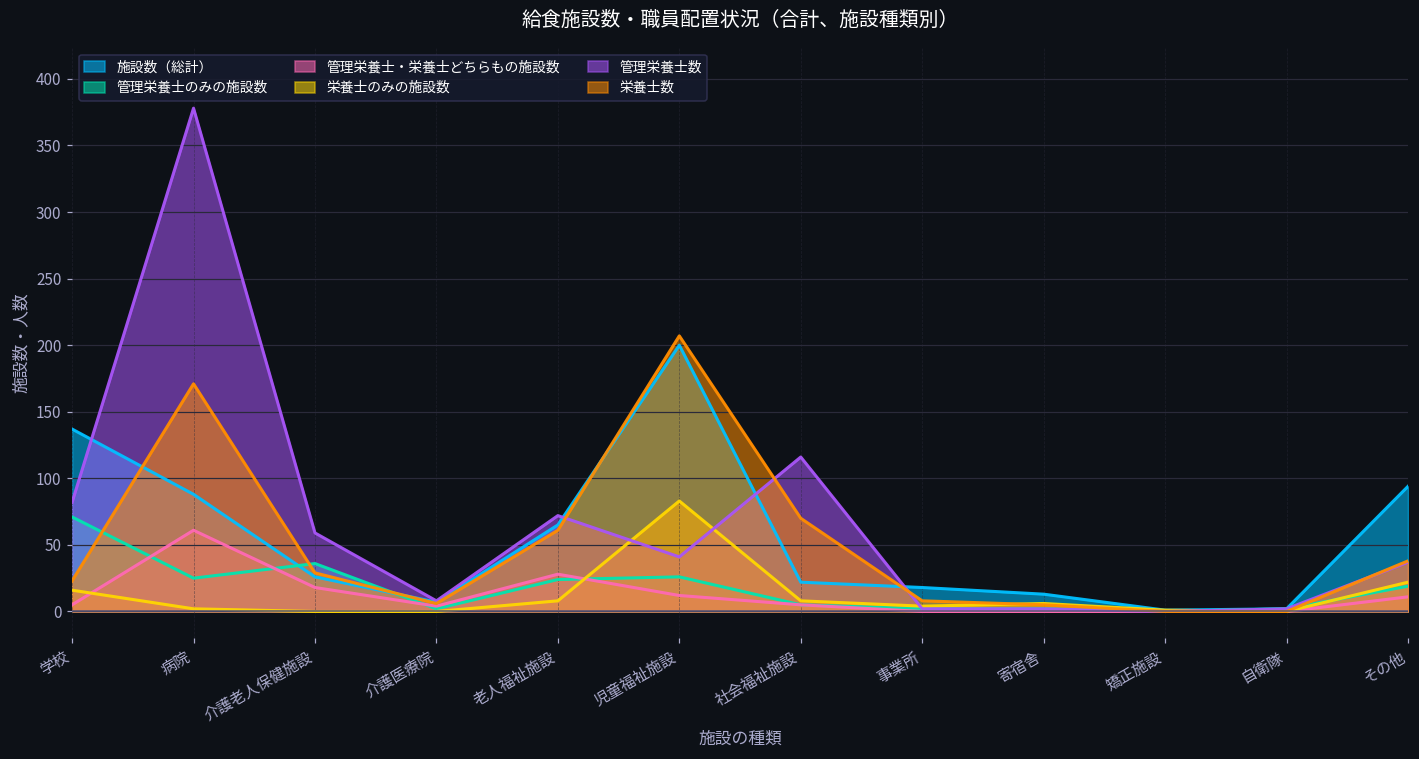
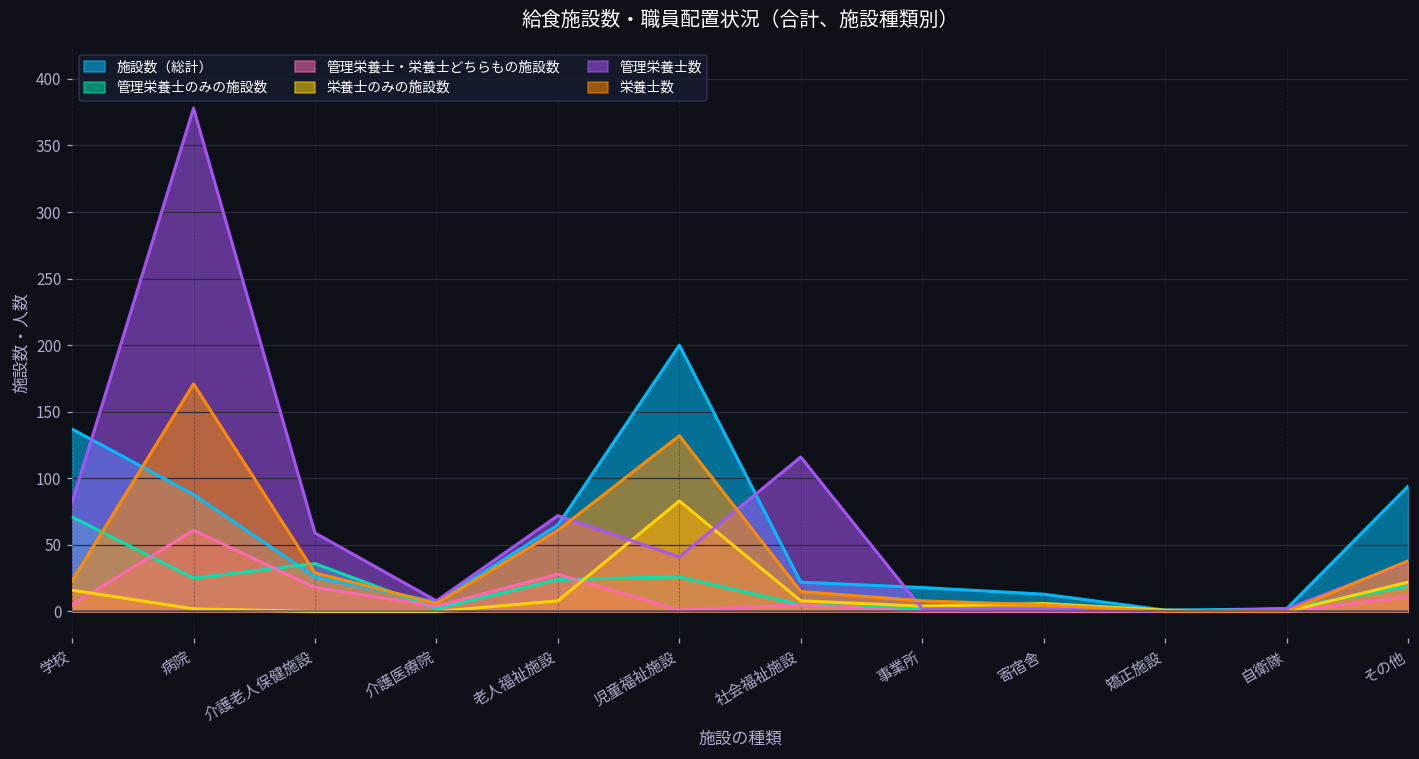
  {
    "施設数（総計）": {
      "学校": 137,
      "病院": 88,
      "介護老人保健施設": 26,
      "老人福祉施設": 65,
      "児童福祉施設": 200,
      "社会福祉施設": 22,
      "事業所": 18,
      "寄宿舎": 13,
      "その他": 94
    },
    "管理栄養士のみの施設数": {
      "学校": 71,
      "病院": 25,
      "介護老人保健施設": 36,
      "老人福祉施設": 24,
      "児童福祉施設": 26,
      "その他": 19
    },
    "管理栄養士・栄養士どちらもの施設数": {
      "学校": 5,
      "病院": 61,
      "介護老人保健施設": 18,
      "老人福祉施設": 28,
-     "児童福祉施設": 12,
+     "児童福祉施設": 1,
      "その他": 11
    },
    "栄養士のみの施設数": {
      "学校": 16,
      "病院": 2,
      "介護老人保健施設": 0,
      "老人福祉施設": 8,
      "児童福祉施設": 83,
      "社会福祉施設": 8,
      "その他": 22
    },
    "管理栄養士数": {
      "学校": 82,
      "病院": 378,
      "介護老人保健施設": 59,
      "老人福祉施設": 72,
      "児童福祉施設": 41,
      "社会福祉施設": 116
    },
    "栄養士数": {
      "学校": 23,
      "病院": 171,
      "介護老人保健施設": 29,
      "老人福祉施設": 61,
-     "児童福祉施設": 207,
-     "社会福祉施設": 70,
+     "児童福祉施設": 132,
+     "社会福祉施設": 15,
      "事業所": 8
    }
  }
